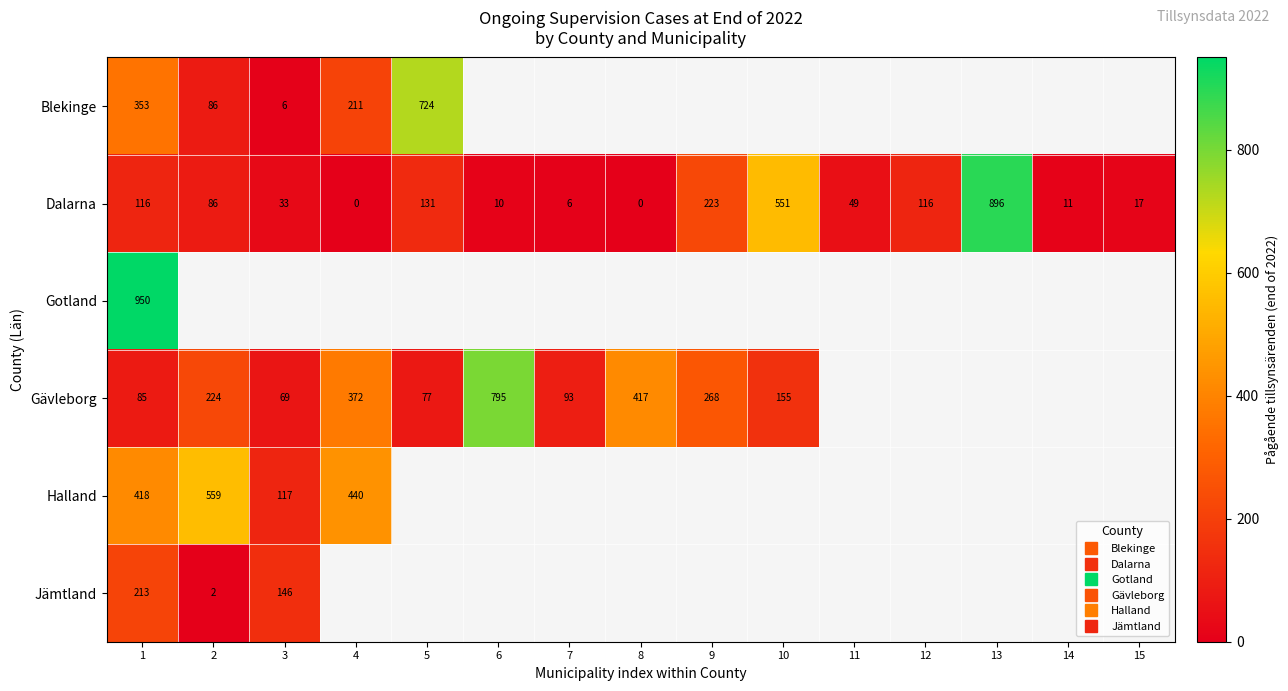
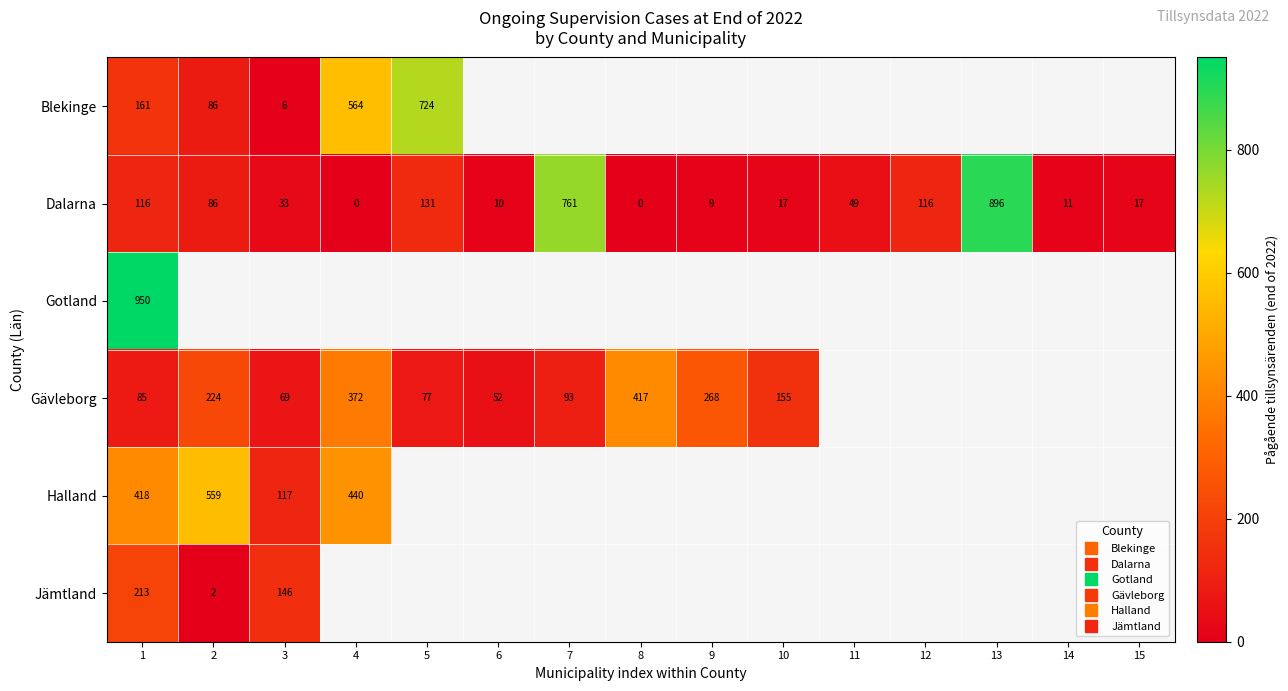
  {
    "Blekinge": {
-     "1": 353,
+     "1": 161,
      "2": 86,
      "3": 6,
-     "4": 211,
+     "4": 564,
      "5": 724
    },
    "Dalarna": {
      "1": 116,
      "2": 86,
      "3": 33,
      "4": 0,
      "5": 131,
      "6": 10,
-     "7": 6,
+     "7": 761,
      "8": 0,
-     "9": 223,
-     "10": 551,
+     "9": 9,
+     "10": 17,
      "11": 49,
      "12": 116,
      "13": 896,
      "14": 11,
      "15": 17
    },
    "Gotland": {
      "1": 950
    },
    "Gävleborg": {
      "1": 85,
      "2": 224,
      "3": 69,
      "4": 372,
      "5": 77,
-     "6": 795,
+     "6": 52,
      "7": 93,
      "8": 417,
      "9": 268,
      "10": 155
    },
    "Halland": {
      "1": 418,
      "2": 559,
      "3": 117,
      "4": 440
    },
    "Jämtland": {
      "1": 213,
      "2": 2,
      "3": 146
    }
  }
